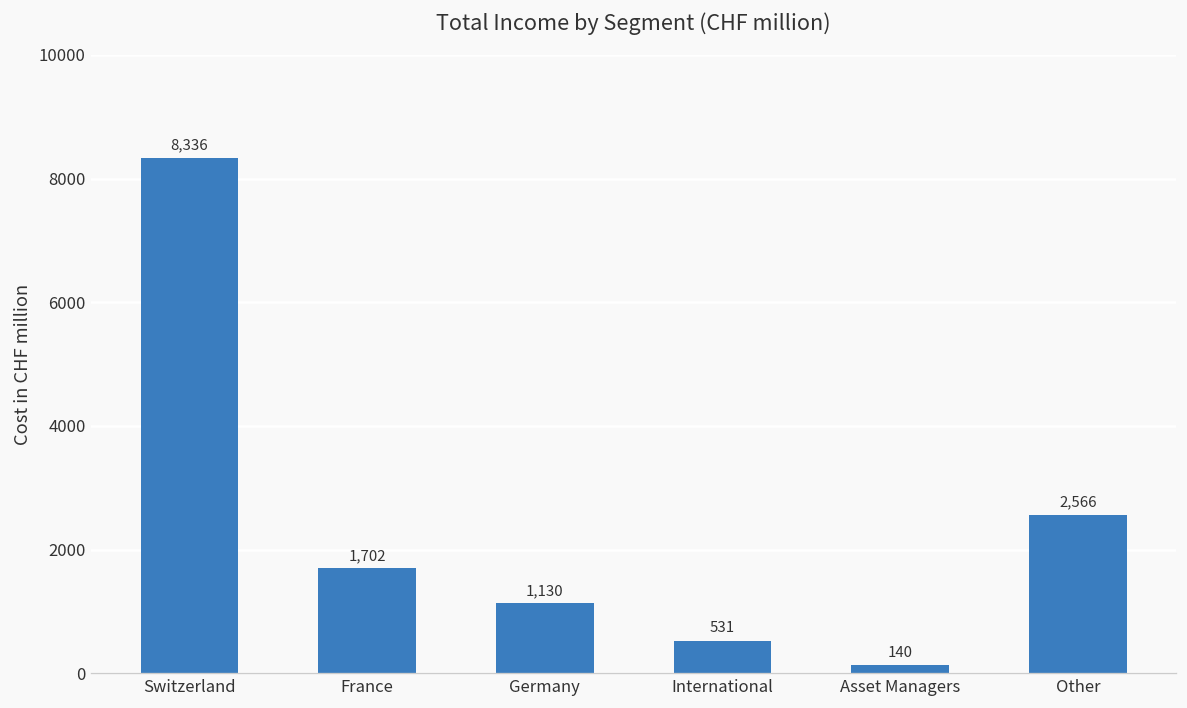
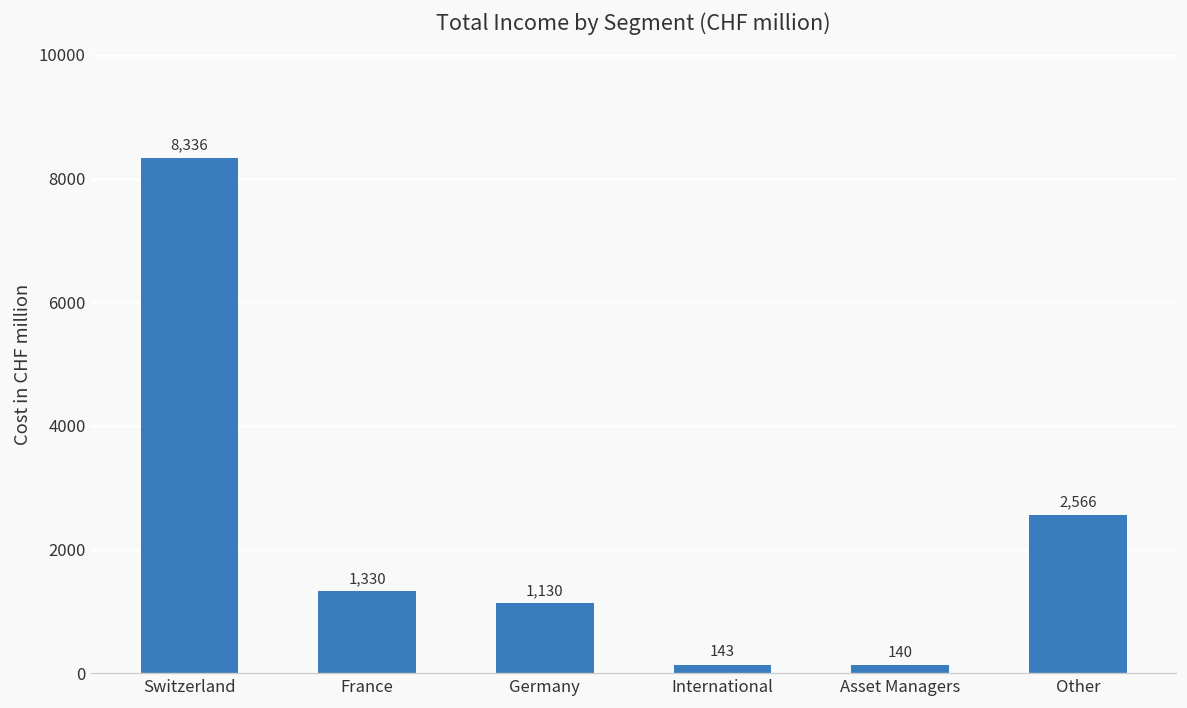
  {
    "Switzerland": "8,336",
-   "France": "1,702",
+   "France": "1,330",
    "Germany": "1,130",
-   "International": "531",
+   "International": "143",
    "Asset Managers": "140",
    "Other": "2,566"
  }
